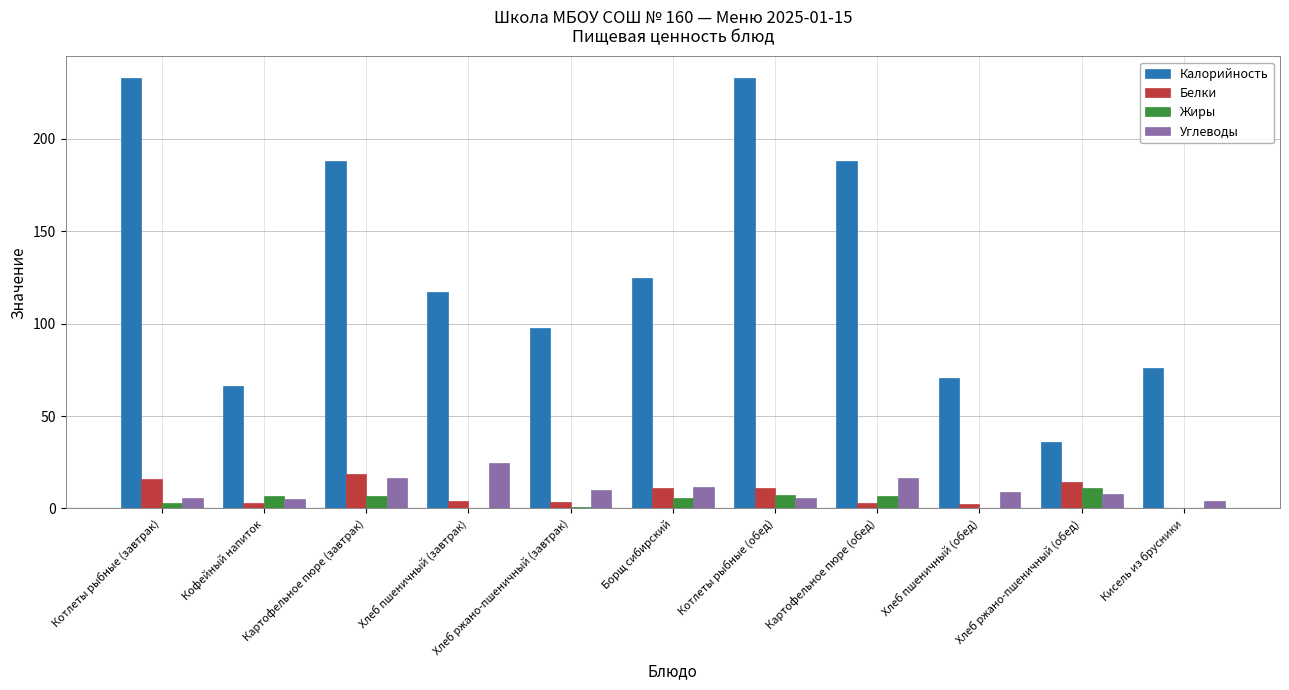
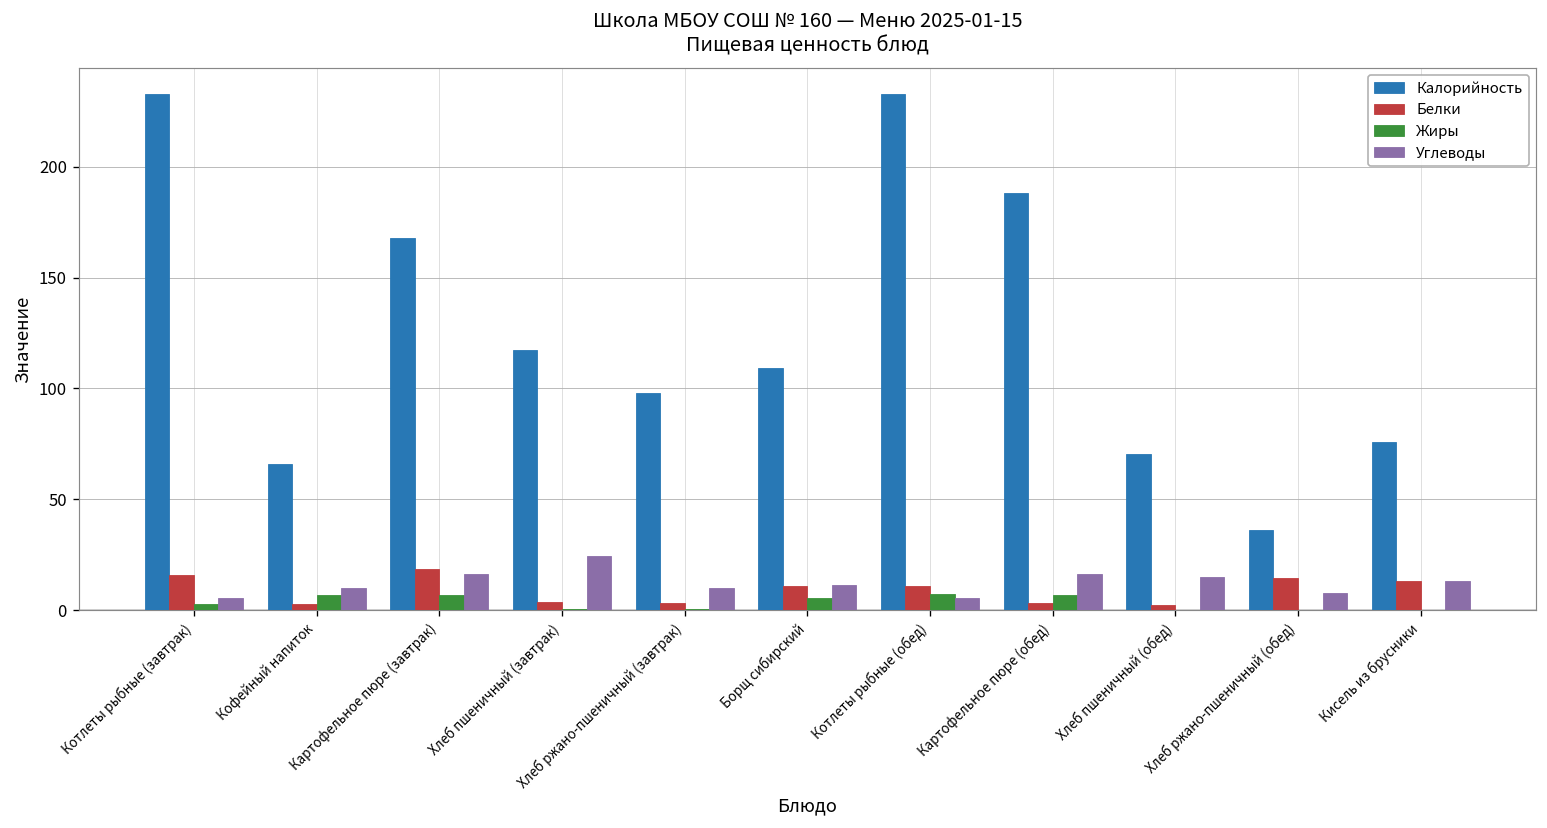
  {
    "Калорийность": {
      "Котлеты рыбные (завтрак)": 233,
      "Кофейный напиток": 66,
-     "Картофельное пюре (завтрак)": 188,
+     "Картофельное пюре (завтрак)": 168,
      "Хлеб пшеничный (завтрак)": 117,
      "Хлеб ржано-пшеничный (завтрак)": 98,
-     "Борщ сибирский": 125,
+     "Борщ сибирский": 109,
      "Котлеты рыбные (обед)": 233,
      "Картофельное пюре (обед)": 188,
      "Хлеб пшеничный (обед)": 71,
      "Хлеб ржано-пшеничный (обед)": 36,
      "Кисель из брусники": 76
    },
    "Белки": {
      "Котлеты рыбные (завтрак)": 16,
      "Кофейный напиток": 3,
      "Картофельное пюре (завтрак)": 19,
      "Хлеб пшеничный (завтрак)": 4,
      "Хлеб ржано-пшеничный (завтрак)": 3,
      "Борщ сибирский": 11,
      "Котлеты рыбные (обед)": 11,
      "Картофельное пюре (обед)": 3,
      "Хлеб пшеничный (обед)": 2,
      "Хлеб ржано-пшеничный (обед)": 14,
-     "Кисель из брусники": 0
+     "Кисель из брусники": 13
    },
    "Жиры": {
      "Котлеты рыбные (завтрак)": 3,
      "Кофейный напиток": 7,
      "Картофельное пюре (завтрак)": 7,
      "Борщ сибирский": 6,
      "Котлеты рыбные (обед)": 7,
      "Картофельное пюре (обед)": 7,
-     "Хлеб ржано-пшеничный (обед)": 11,
+     "Хлеб ржано-пшеничный (обед)": 0,
      "Кисель из брусники": 0
    },
    "Углеводы": {
      "Котлеты рыбные (завтрак)": 6,
-     "Кофейный напиток": 5,
+     "Кофейный напиток": 10,
      "Картофельное пюре (завтрак)": 16,
      "Хлеб пшеничный (завтрак)": 25,
      "Хлеб ржано-пшеничный (завтрак)": 10,
      "Борщ сибирский": 11,
      "Котлеты рыбные (обед)": 6,
      "Картофельное пюре (обед)": 16,
-     "Хлеб пшеничный (обед)": 9,
+     "Хлеб пшеничный (обед)": 15,
      "Хлеб ржано-пшеничный (обед)": 8,
-     "Кисель из брусники": 4
+     "Кисель из брусники": 13
    }
  }
